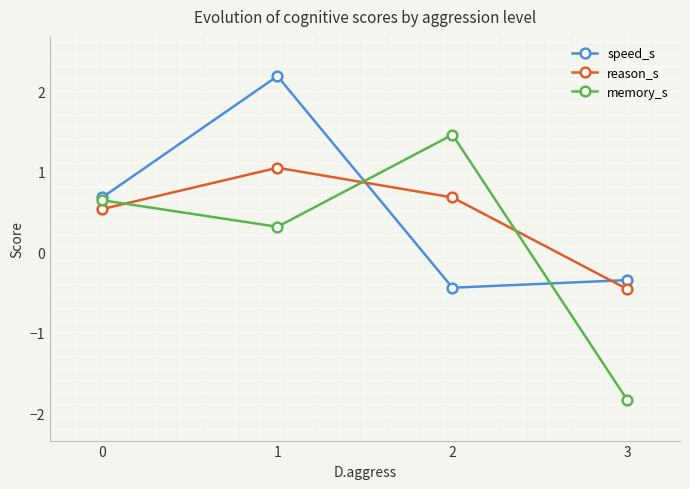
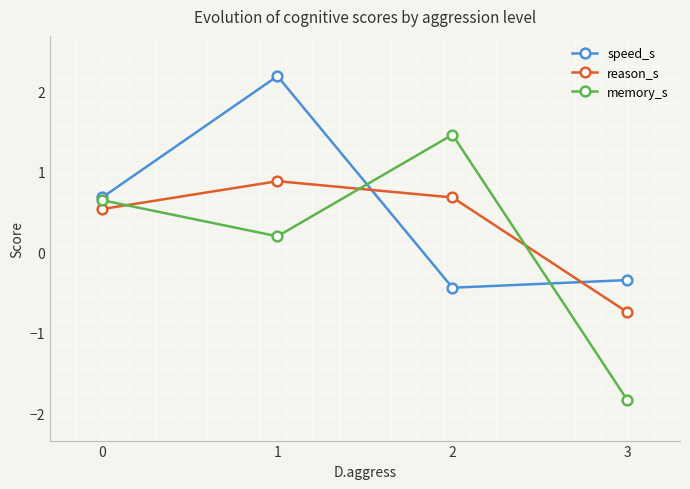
  {
    "speed_s": {
      "0": 0.7,
      "1": 2.2,
      "2": -0.4,
      "3": -0.3
    },
    "reason_s": {
      "0": 0.5,
-     "1": 1.0,
+     "1": 0.9,
      "2": 0.7,
-     "3": -0.5
+     "3": -0.7
    },
    "memory_s": {
      "0": 0.6,
-     "1": 0.3,
+     "1": 0.2,
      "2": 1.5,
      "3": -1.8
    }
  }
